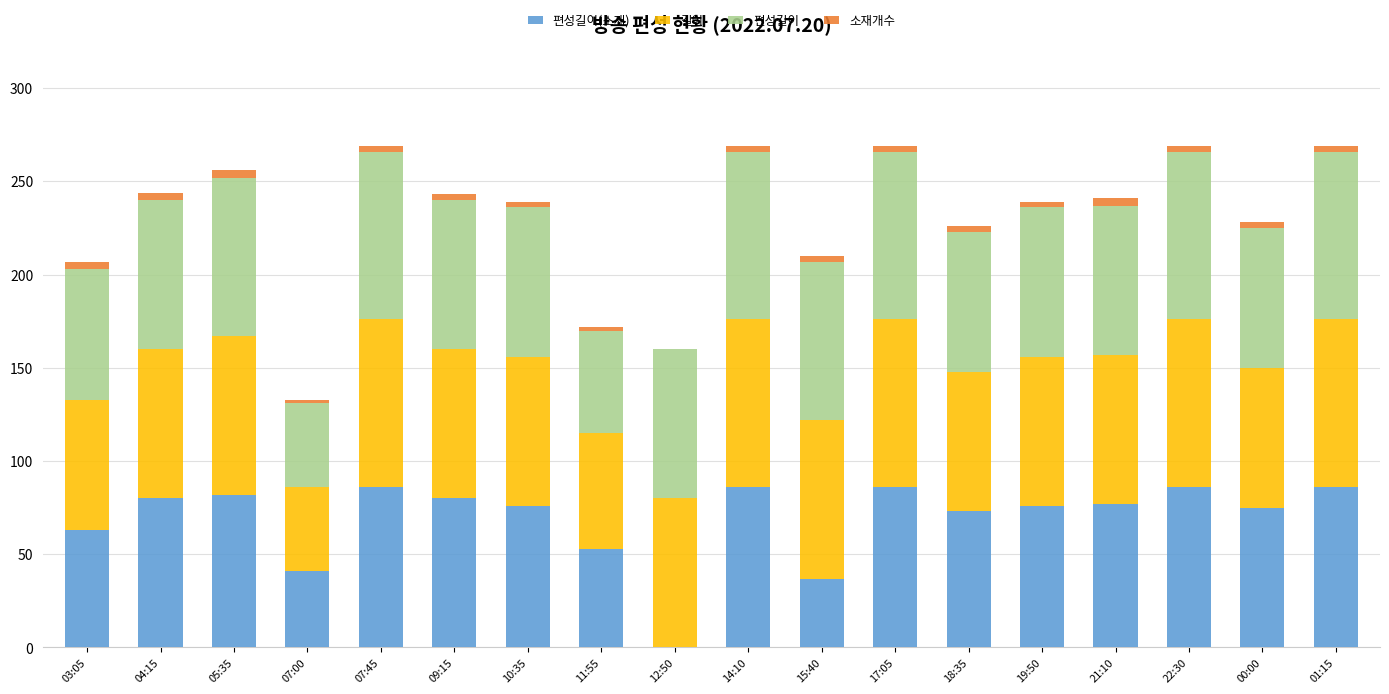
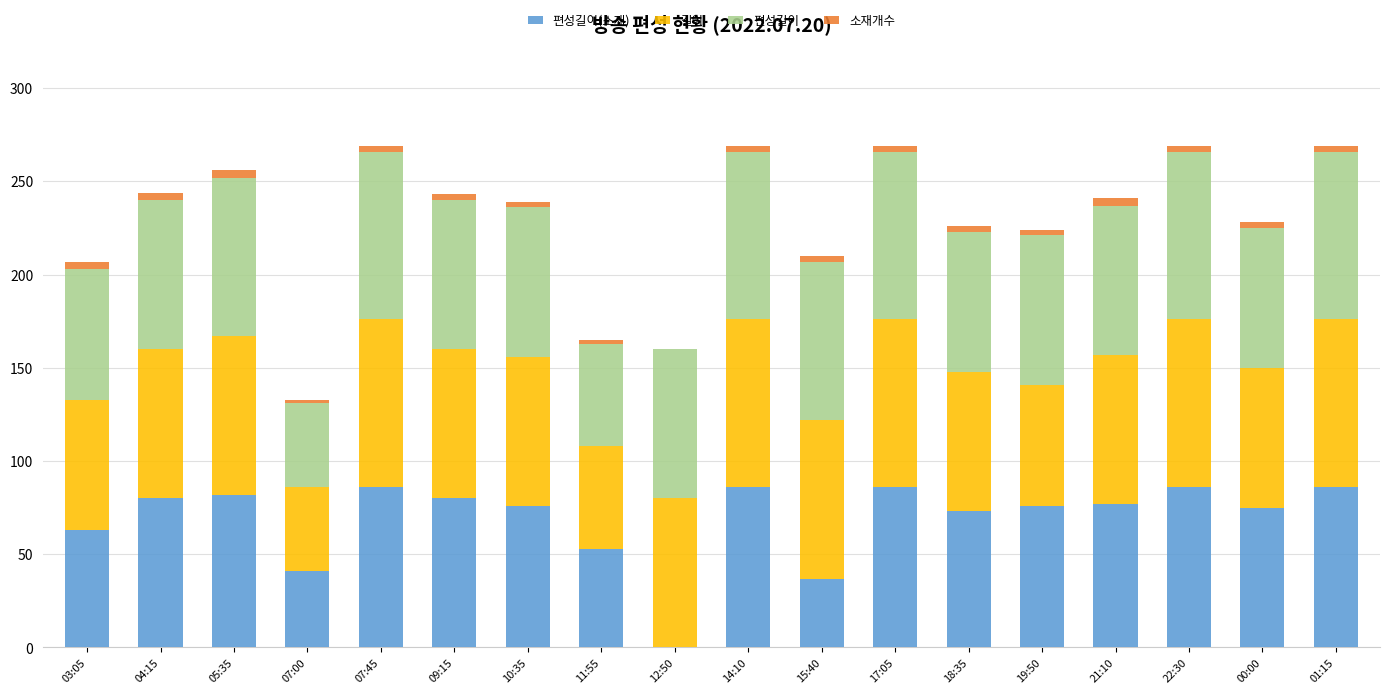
  {
    "편성길이(소재)": {
      "03:05": 63,
      "04:15": 80,
      "05:35": 82,
      "07:00": 41,
      "07:45": 86,
      "09:15": 80,
      "10:35": 76,
      "11:55": 53,
      "12:50": 0,
      "14:10": 86,
      "15:40": 37,
      "17:05": 86,
      "18:35": 73,
      "19:50": 76,
      "21:10": 77,
      "22:30": 86,
      "00:00": 75,
      "01:15": 86
    },
    "길이": {
      "03:05": 70,
      "04:15": 80,
      "05:35": 85,
      "07:00": 45,
      "07:45": 90,
      "09:15": 80,
      "10:35": 80,
-     "11:55": 62,
+     "11:55": 55,
      "12:50": 80,
      "14:10": 90,
      "15:40": 85,
      "17:05": 90,
      "18:35": 75,
-     "19:50": 80,
+     "19:50": 65,
      "21:10": 80,
      "22:30": 90,
      "00:00": 75,
      "01:15": 90
    },
    "편성길이": {
      "03:05": 70,
      "04:15": 80,
      "05:35": 85,
      "07:00": 45,
      "07:45": 90,
      "09:15": 80,
      "10:35": 80,
      "11:55": 55,
      "12:50": 80,
      "14:10": 90,
      "15:40": 85,
      "17:05": 90,
      "18:35": 75,
      "19:50": 80,
      "21:10": 80,
      "22:30": 90,
      "00:00": 75,
      "01:15": 90
    },
    "소재개수": {
      "03:05": 4,
      "04:15": 4,
      "05:35": 4,
      "07:00": 2,
      "07:45": 3,
      "09:15": 3,
      "10:35": 3,
      "11:55": 2,
      "12:50": 0,
      "14:10": 3,
      "15:40": 3,
      "17:05": 3,
      "18:35": 3,
      "19:50": 3,
      "21:10": 4,
      "22:30": 3,
      "00:00": 3,
      "01:15": 3
    }
  }
